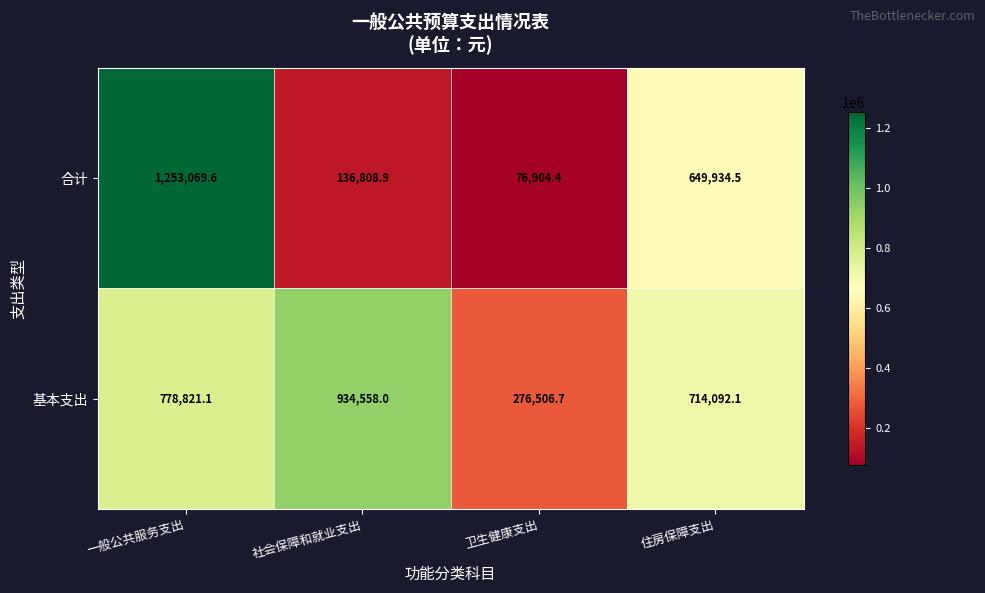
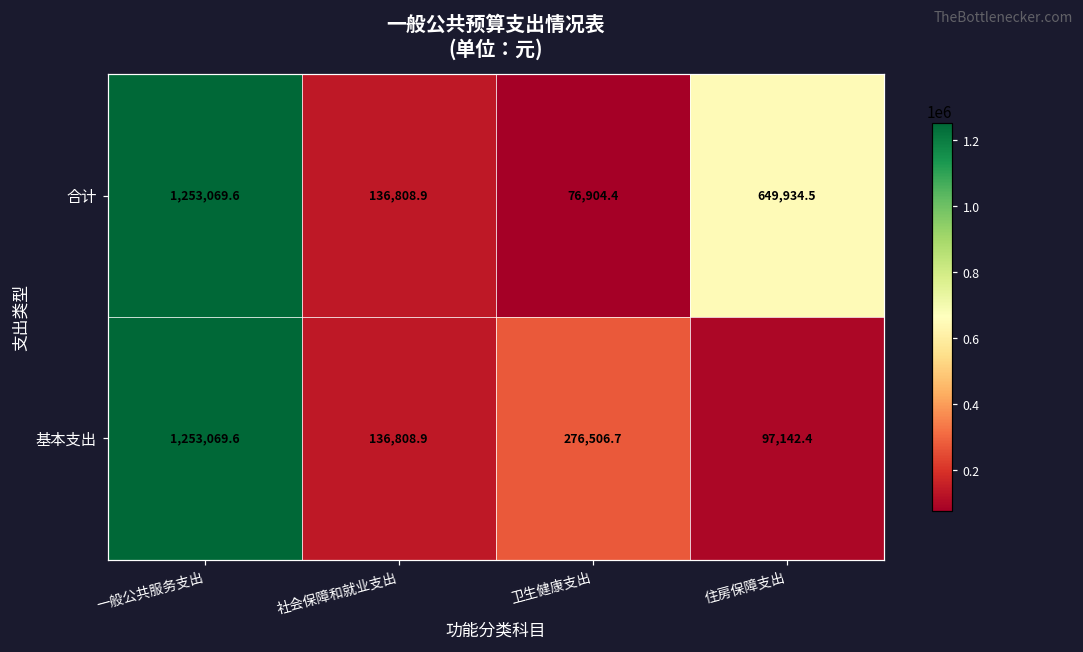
  {
    "合计": {
      "一般公共服务支出": "1,253,069.6",
      "社会保障和就业支出": "136,808.9",
      "卫生健康支出": "76,904.4",
      "住房保障支出": "649,934.5"
    },
    "基本支出": {
-     "一般公共服务支出": "778,821.1",
-     "社会保障和就业支出": "934,558.0",
+     "一般公共服务支出": "1,253,069.6",
+     "社会保障和就业支出": "136,808.9",
      "卫生健康支出": "276,506.7",
-     "住房保障支出": "714,092.1"
+     "住房保障支出": "97,142.4"
    }
  }
